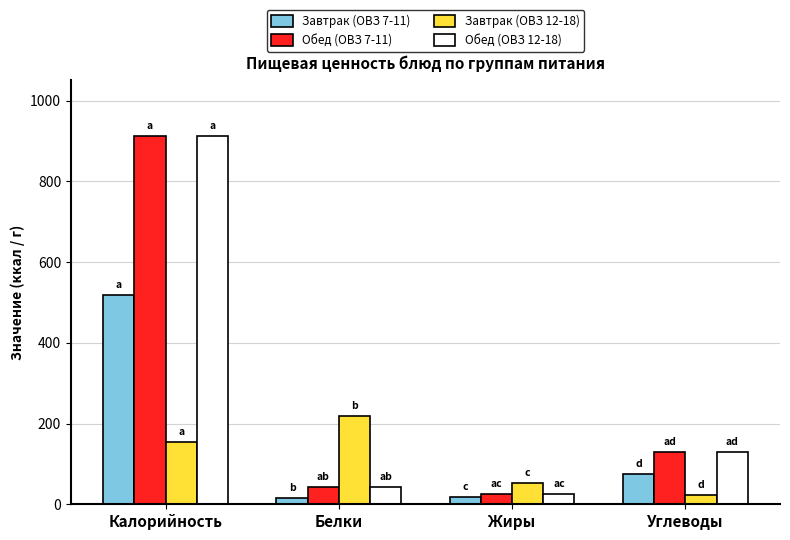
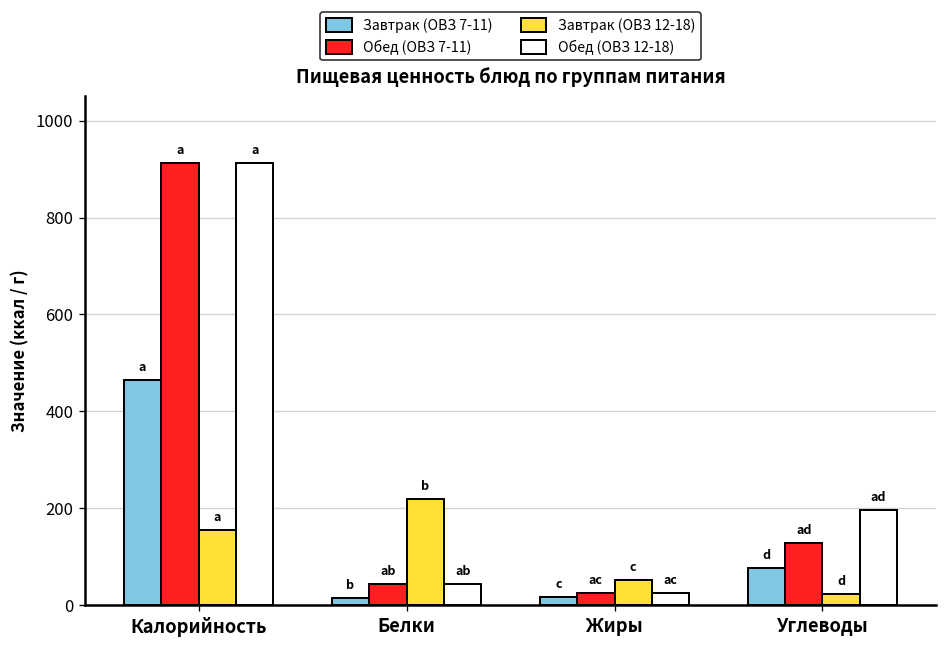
  {
    "Завтрак (ОВЗ 7-11)": {
-     "Калорийность": 520,
+     "Калорийность": 460,
      "Белки": 20,
      "Жиры": 20,
      "Углеводы": 80
    },
    "Обед (ОВЗ 7-11)": {
      "Калорийность": 910,
      "Белки": 40,
      "Жиры": 30,
      "Углеводы": 130
    },
    "Завтрак (ОВЗ 12-18)": {
      "Калорийность": 150,
      "Белки": 220,
      "Жиры": 50,
      "Углеводы": 20
    },
    "Обед (ОВЗ 12-18)": {
      "Калорийность": 910,
      "Белки": 40,
      "Жиры": 30,
-     "Углеводы": 130
+     "Углеводы": 200
    }
  }
